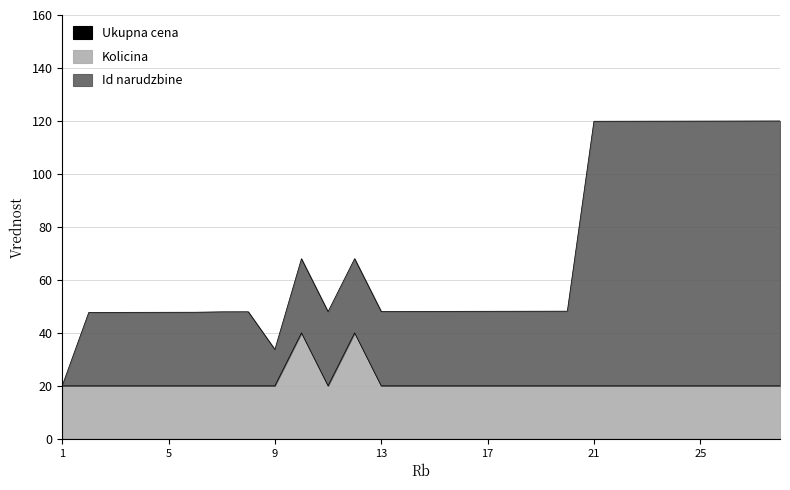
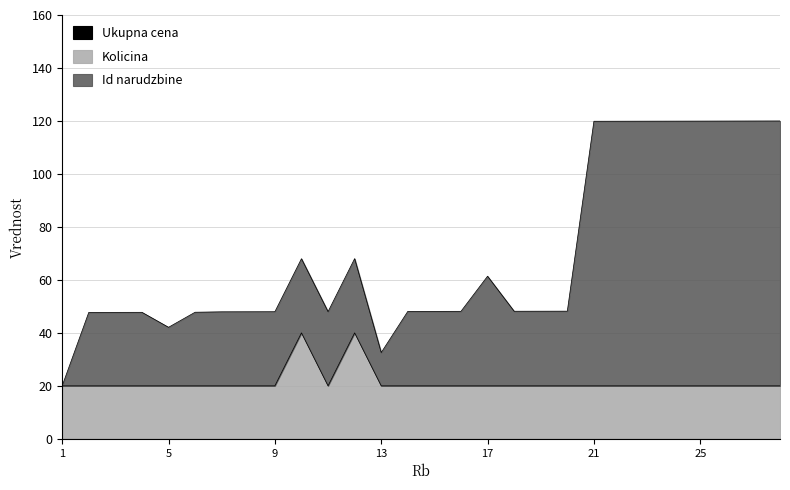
  {
    "Ukupna cena": {
      "1": 0,
      "5": 0,
      "9": 0,
      "13": 0,
      "17": 0,
      "21": 0,
      "25": 0
    },
    "Kolicina": {
      "5": 20,
      "9": 20,
      "13": 20,
      "17": 20,
      "21": 20,
      "25": 20
    },
    "Id narudzbine": {
-     "5": 28,
-     "9": 14,
-     "13": 28,
-     "17": 28,
+     "5": 22,
+     "9": 28,
+     "13": 13,
+     "17": 41,
      "21": 100,
      "25": 100
    }
  }
